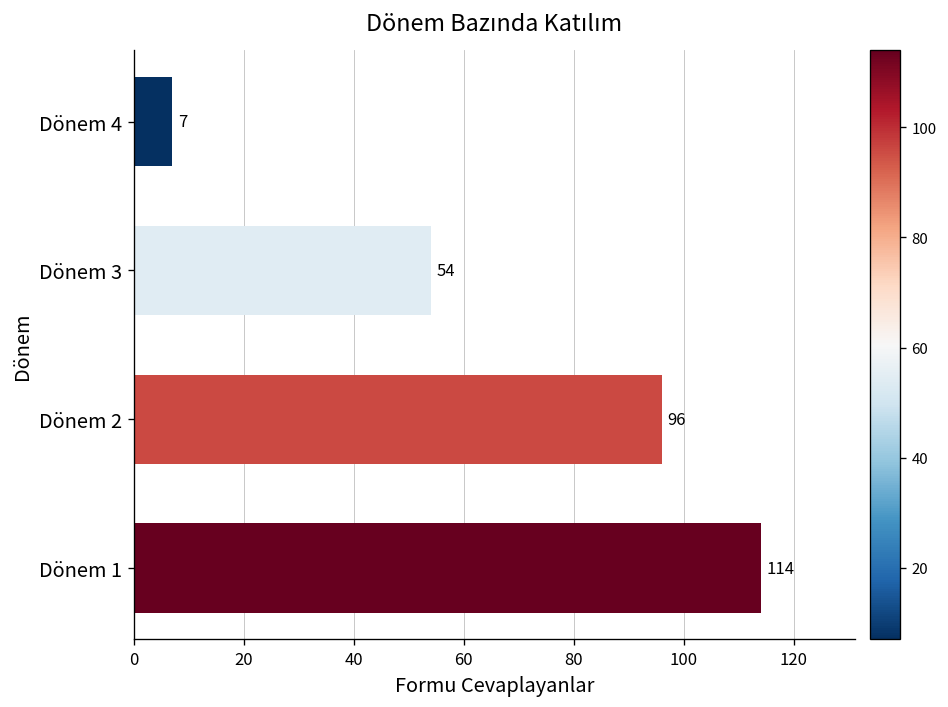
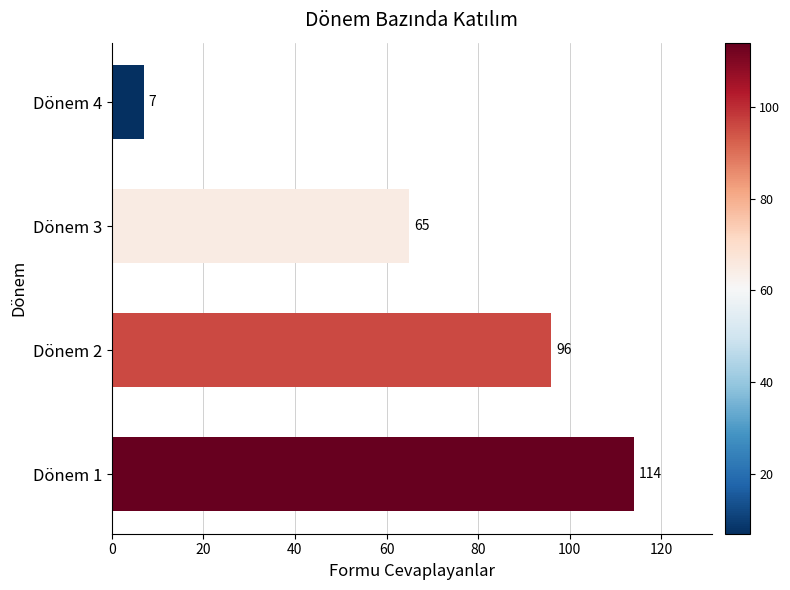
  {
    "Dönem 4": 7,
-   "Dönem 3": 54,
+   "Dönem 3": 65,
    "Dönem 2": 96,
    "Dönem 1": 114
  }
